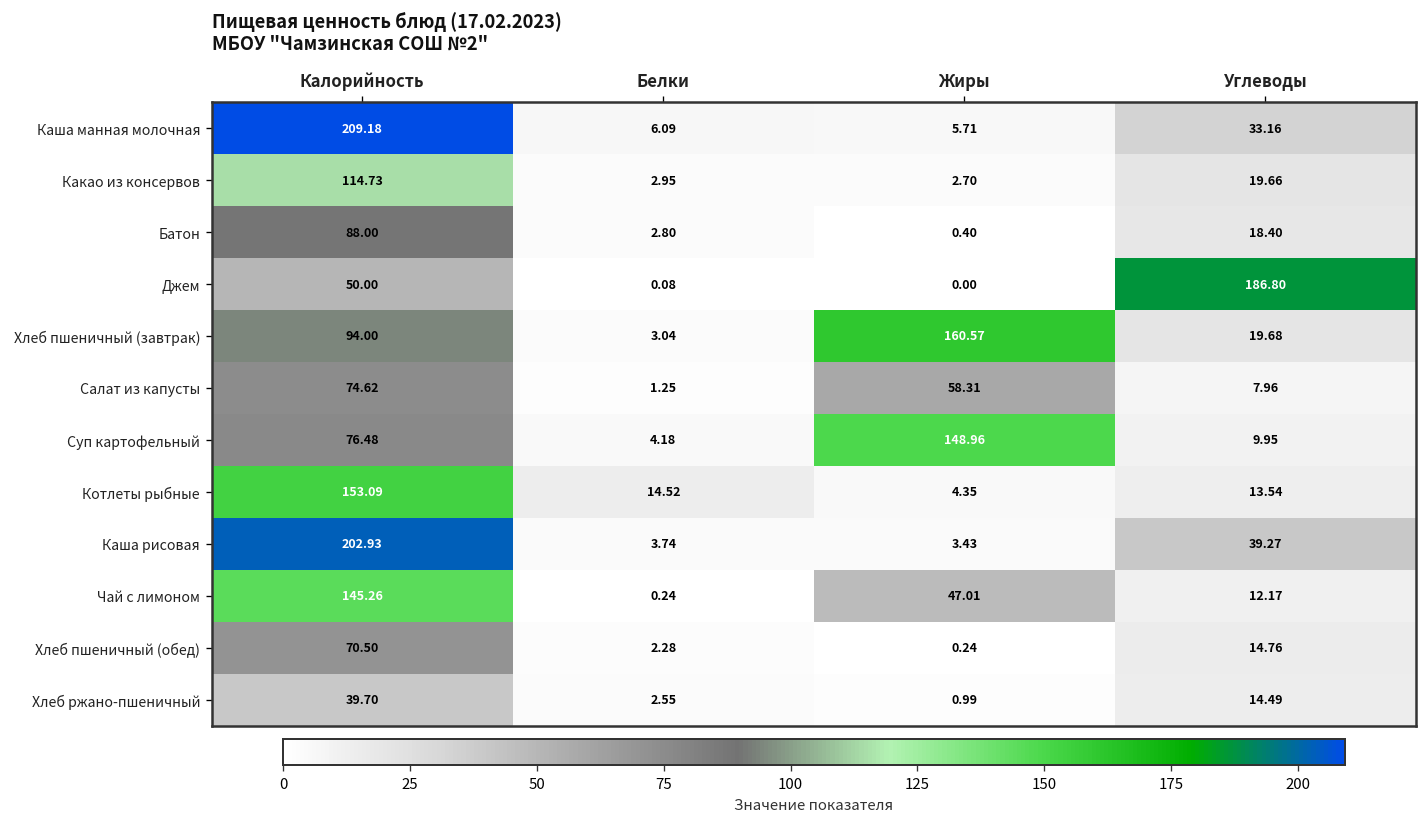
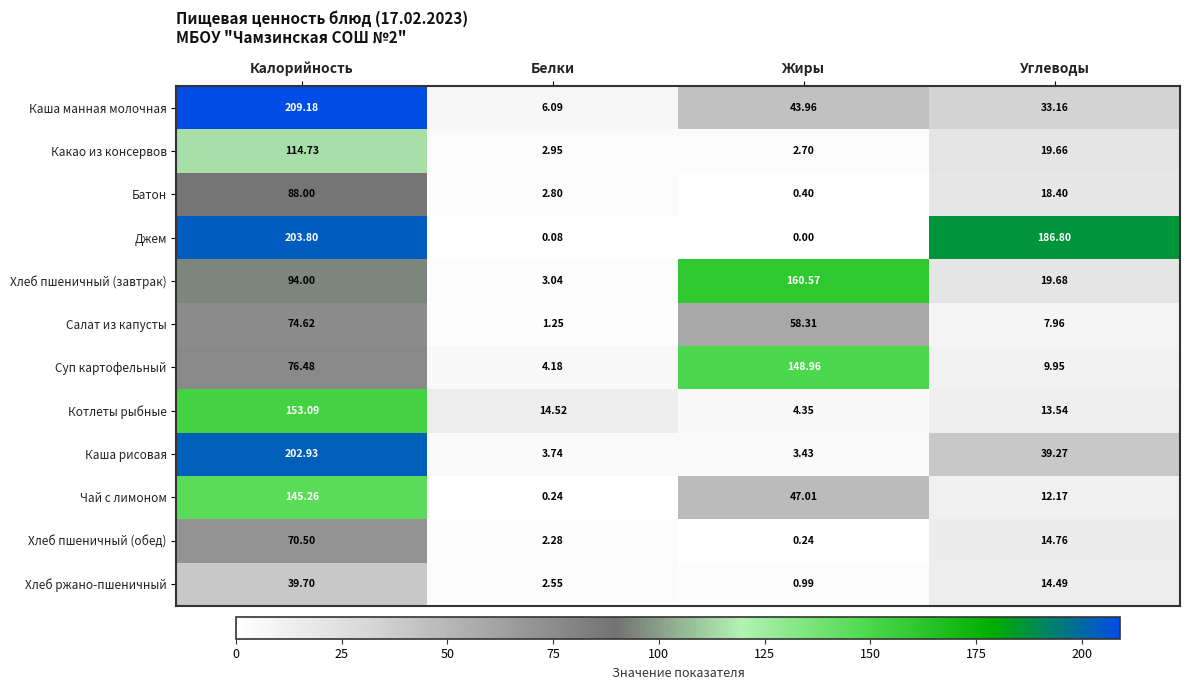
  {
    "Каша манная молочная": {
      "Калорийность": 209.18,
      "Белки": 6.09,
-     "Жиры": 5.71,
+     "Жиры": 43.96,
      "Углеводы": 33.16
    },
    "Какао из консервов": {
      "Калорийность": 114.73,
      "Белки": 2.95,
      "Жиры": 2.70,
      "Углеводы": 19.66
    },
    "Батон": {
      "Калорийность": 88.00,
      "Белки": 2.80,
      "Жиры": 0.40,
      "Углеводы": 18.40
    },
    "Джем": {
-     "Калорийность": 50.00,
+     "Калорийность": 203.80,
      "Белки": 0.08,
      "Жиры": 0.00,
      "Углеводы": 186.80
    },
    "Хлеб пшеничный (завтрак)": {
      "Калорийность": 94.00,
      "Белки": 3.04,
      "Жиры": 160.57,
      "Углеводы": 19.68
    },
    "Салат из капусты": {
      "Калорийность": 74.62,
      "Белки": 1.25,
      "Жиры": 58.31,
      "Углеводы": 7.96
    },
    "Суп картофельный": {
      "Калорийность": 76.48,
      "Белки": 4.18,
      "Жиры": 148.96,
      "Углеводы": 9.95
    },
    "Котлеты рыбные": {
      "Калорийность": 153.09,
      "Белки": 14.52,
      "Жиры": 4.35,
      "Углеводы": 13.54
    },
    "Каша рисовая": {
      "Калорийность": 202.93,
      "Белки": 3.74,
      "Жиры": 3.43,
      "Углеводы": 39.27
    },
    "Чай с лимоном": {
      "Калорийность": 145.26,
      "Белки": 0.24,
      "Жиры": 47.01,
      "Углеводы": 12.17
    },
    "Хлеб пшеничный (обед)": {
      "Калорийность": 70.50,
      "Белки": 2.28,
      "Жиры": 0.24,
      "Углеводы": 14.76
    },
    "Хлеб ржано-пшеничный": {
      "Калорийность": 39.70,
      "Белки": 2.55,
      "Жиры": 0.99,
      "Углеводы": 14.49
    }
  }
